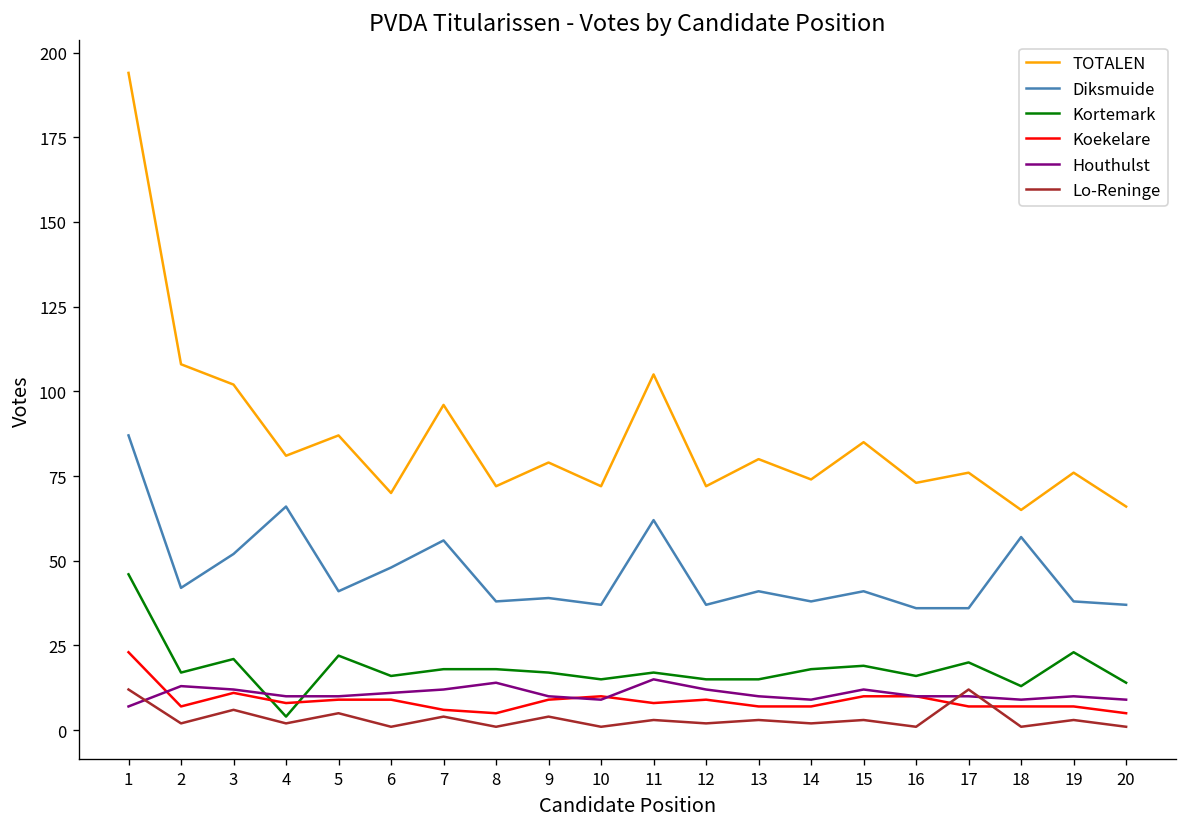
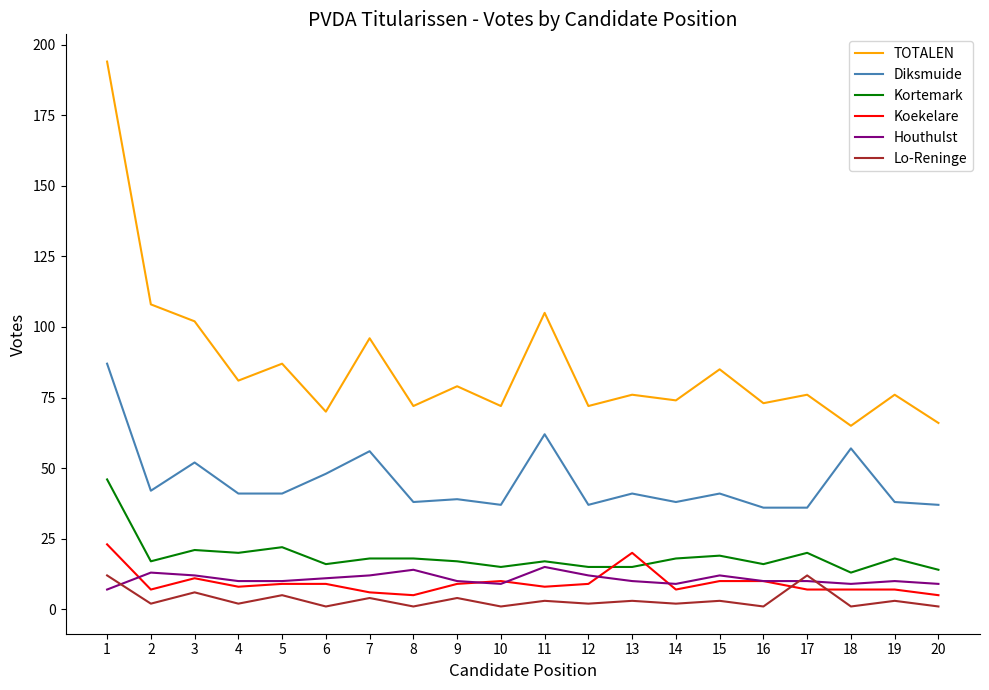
  {
    "TOTALEN": {
      "1": 194,
      "2": 108,
      "3": 102,
      "4": 81,
      "5": 87,
      "6": 70,
      "7": 96,
      "8": 72,
      "9": 79,
      "10": 72,
      "11": 105,
      "12": 72,
-     "13": 80,
+     "13": 76,
      "14": 74,
      "15": 85,
      "16": 73,
      "17": 76,
      "18": 65,
      "19": 76,
      "20": 66
    },
    "Diksmuide": {
      "1": 87,
      "2": 42,
      "3": 52,
-     "4": 66,
+     "4": 41,
      "5": 41,
      "6": 48,
      "7": 56,
      "8": 38,
      "9": 39,
      "10": 37,
      "11": 62,
      "12": 37,
      "13": 41,
      "14": 38,
      "15": 41,
      "16": 36,
      "17": 36,
      "18": 57,
      "19": 38,
      "20": 37
    },
    "Kortemark": {
      "1": 46,
      "2": 17,
      "3": 21,
-     "4": 4,
+     "4": 20,
      "5": 22,
      "6": 16,
      "7": 18,
      "8": 18,
      "9": 17,
      "10": 15,
      "11": 17,
      "12": 15,
      "13": 15,
      "14": 18,
      "15": 19,
      "16": 16,
      "17": 20,
      "18": 13,
-     "19": 23,
+     "19": 18,
      "20": 14
    },
    "Koekelare": {
      "1": 23,
      "2": 7,
      "3": 11,
      "4": 8,
      "5": 9,
      "6": 9,
      "7": 6,
      "8": 5,
      "9": 9,
      "10": 10,
      "11": 8,
      "12": 9,
-     "13": 7,
+     "13": 20,
      "14": 7,
      "15": 10,
      "17": 7,
      "18": 7,
      "19": 7,
      "20": 5
    },
    "Houthulst": {
      "1": 7,
      "2": 13,
      "3": 12,
      "4": 10,
      "5": 10,
      "6": 11,
      "7": 12,
      "8": 14,
      "9": 10,
      "10": 9,
      "11": 15,
      "12": 12,
      "13": 10,
      "14": 9,
      "15": 12,
      "17": 10,
      "18": 9,
      "19": 10,
      "20": 9
    },
    "Lo-Reninge": {
      "1": 12,
      "2": 2,
      "3": 6,
      "4": 2,
      "5": 5,
      "6": 1,
      "7": 4,
      "8": 1,
      "9": 4,
      "10": 1,
      "11": 3,
      "12": 2,
      "13": 3,
      "14": 2,
      "15": 3,
      "16": 1,
      "17": 12,
      "18": 1,
      "19": 3,
      "20": 1
    }
  }
